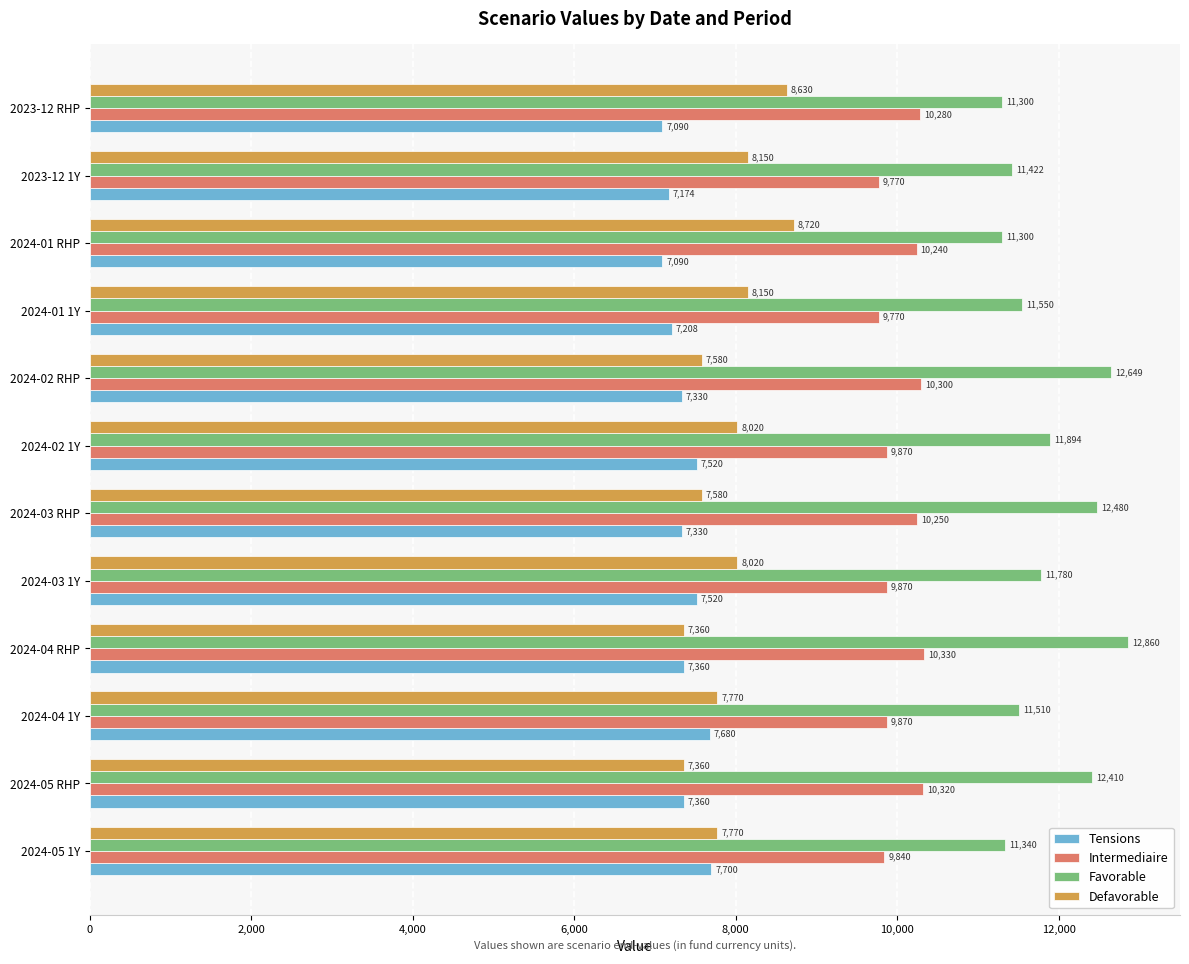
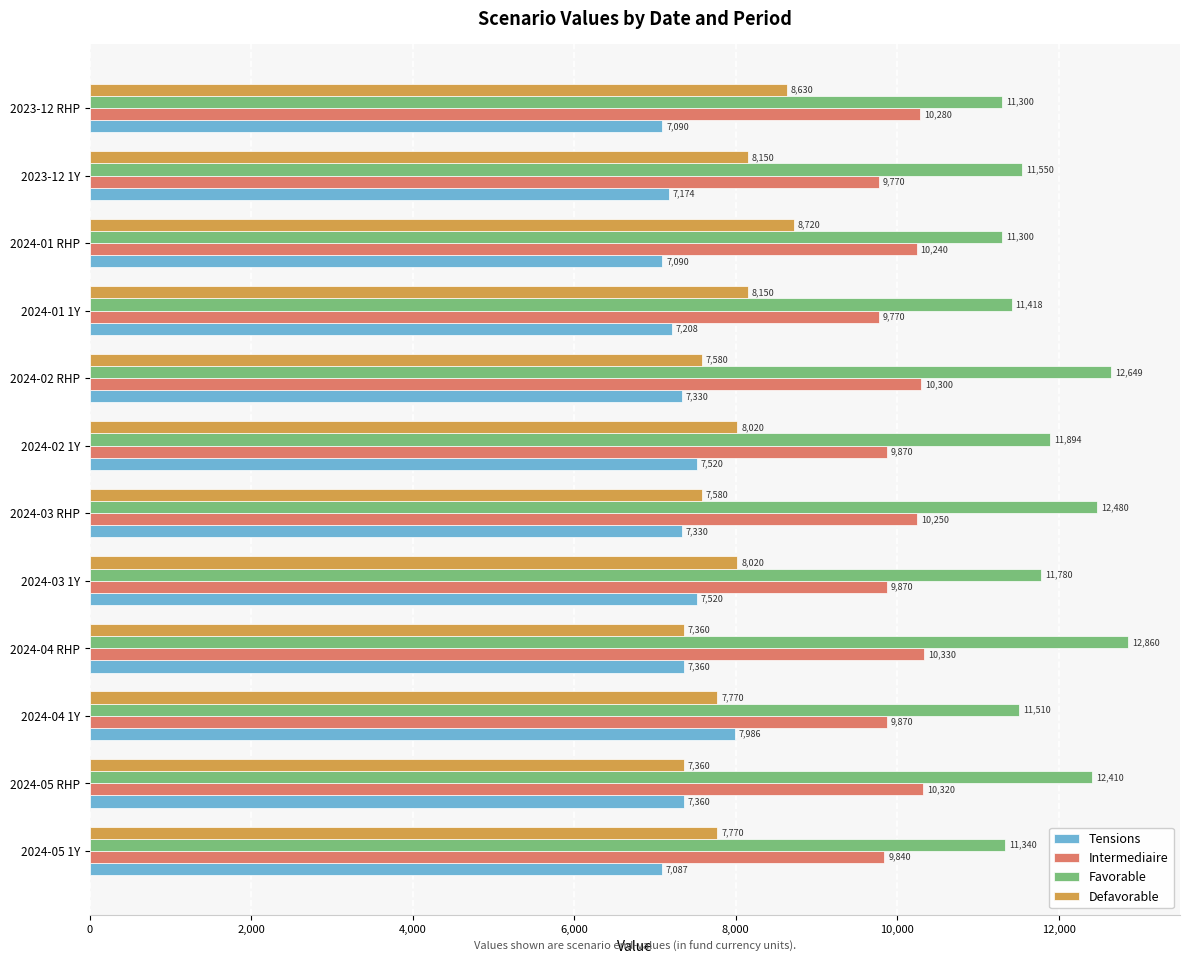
  {
    "Tensions": {
      "2023-12 RHP": "7,090",
      "2023-12 1Y": "7,174",
      "2024-01 RHP": "7,090",
      "2024-01 1Y": "7,208",
      "2024-02 RHP": "7,330",
      "2024-02 1Y": "7,520",
      "2024-03 RHP": "7,330",
      "2024-03 1Y": "7,520",
      "2024-04 RHP": "7,360",
-     "2024-04 1Y": "7,680",
+     "2024-04 1Y": "7,986",
      "2024-05 RHP": "7,360",
-     "2024-05 1Y": "7,700"
+     "2024-05 1Y": "7,087"
    },
    "Favorable": {
      "2023-12 RHP": "11,300",
-     "2023-12 1Y": "11,422",
+     "2023-12 1Y": "11,550",
      "2024-01 RHP": "11,300",
-     "2024-01 1Y": "11,550",
+     "2024-01 1Y": "11,418",
      "2024-02 RHP": "12,649",
      "2024-02 1Y": "11,894",
      "2024-03 RHP": "12,480",
      "2024-03 1Y": "11,780",
      "2024-04 RHP": "12,860",
      "2024-04 1Y": "11,510",
      "2024-05 RHP": "12,410",
      "2024-05 1Y": "11,340"
    }
  }
